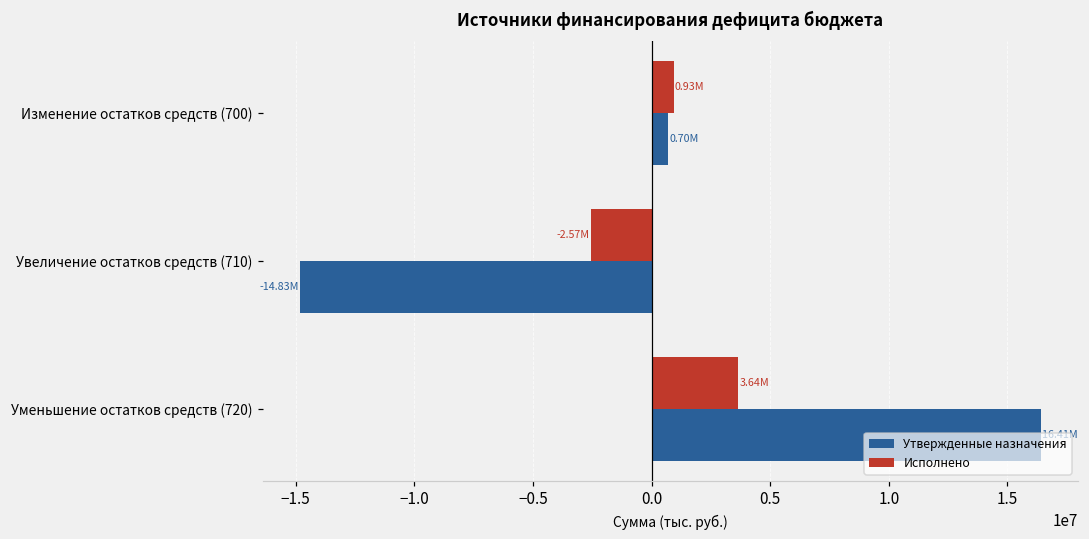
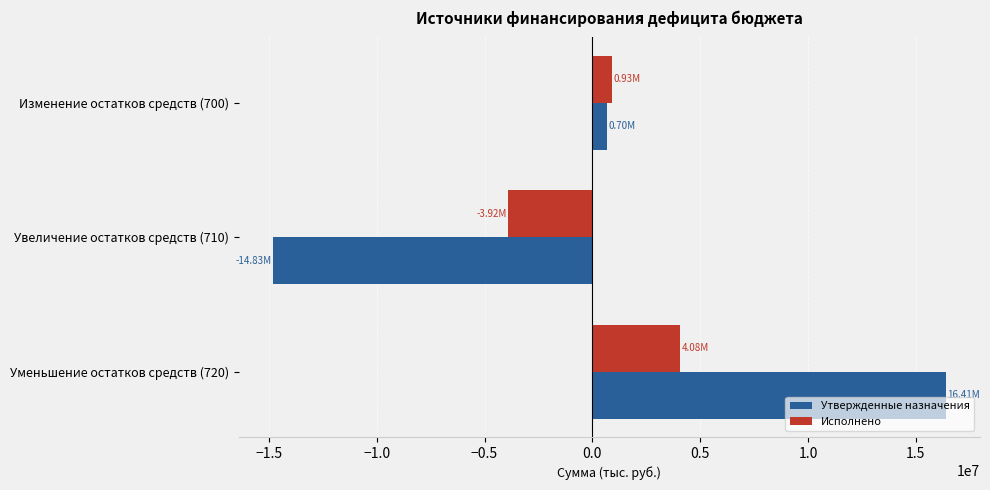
  {
    "Утвержденные назначения": {
      "Изменение остатков средств (700)": "0.70M",
      "Увеличение остатков средств (710)": "-14.83M"
    },
    "Исполнено": {
      "Изменение остатков средств (700)": "0.93M",
-     "Увеличение остатков средств (710)": "-2.57M",
-     "Уменьшение остатков средств (720)": "3.64M"
+     "Увеличение остатков средств (710)": "-3.92M",
+     "Уменьшение остатков средств (720)": "4.08M"
    }
  }
